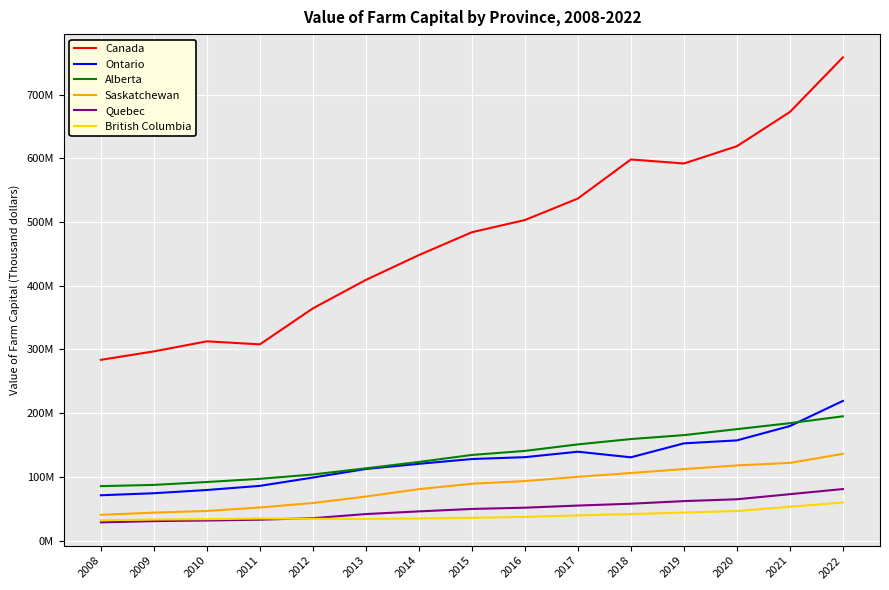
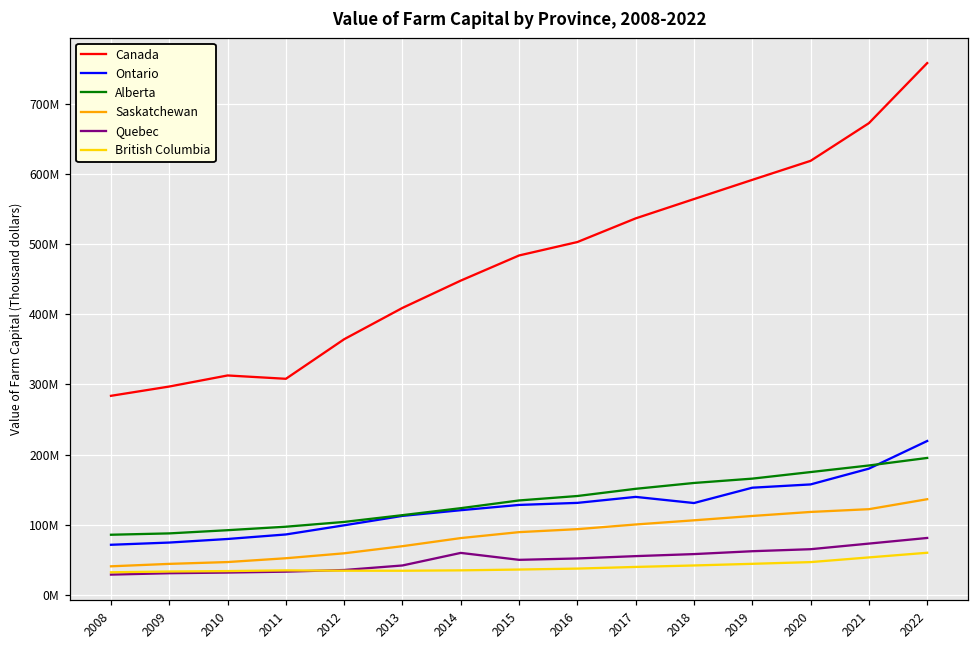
  {
    "Canada": {
      "2008": 280000000,
      "2009": 300000000,
      "2010": 310000000,
      "2011": 310000000,
      "2012": 360000000,
      "2013": 410000000,
      "2014": 450000000,
      "2015": 480000000,
      "2016": 500000000,
      "2017": 540000000,
-     "2018": 600000000,
+     "2018": 560000000,
      "2019": 590000000,
      "2020": 620000000,
      "2021": 670000000,
      "2022": 760000000
    },
    "Ontario": {
      "2008": 70000000,
      "2009": 70000000,
      "2010": 80000000,
      "2011": 90000000,
      "2012": 100000000,
      "2015": 130000000,
      "2016": 130000000,
      "2017": 140000000,
      "2018": 130000000,
      "2019": 150000000,
      "2020": 160000000,
      "2021": 180000000,
      "2022": 220000000
    },
    "Alberta": {
      "2008": 90000000,
      "2009": 90000000,
      "2010": 90000000,
      "2011": 100000000,
      "2012": 100000000,
      "2015": 130000000,
      "2016": 140000000,
      "2017": 150000000,
      "2018": 160000000,
      "2019": 170000000,
      "2020": 170000000,
      "2021": 180000000,
      "2022": 200000000
    },
    "Quebec": {
      "2013": 40000000,
-     "2014": 50000000,
+     "2014": 60000000,
      "2015": 50000000,
      "2016": 50000000,
      "2017": 60000000,
      "2018": 60000000,
      "2019": 60000000,
      "2020": 60000000,
      "2021": 70000000,
      "2022": 80000000
    }
  }
